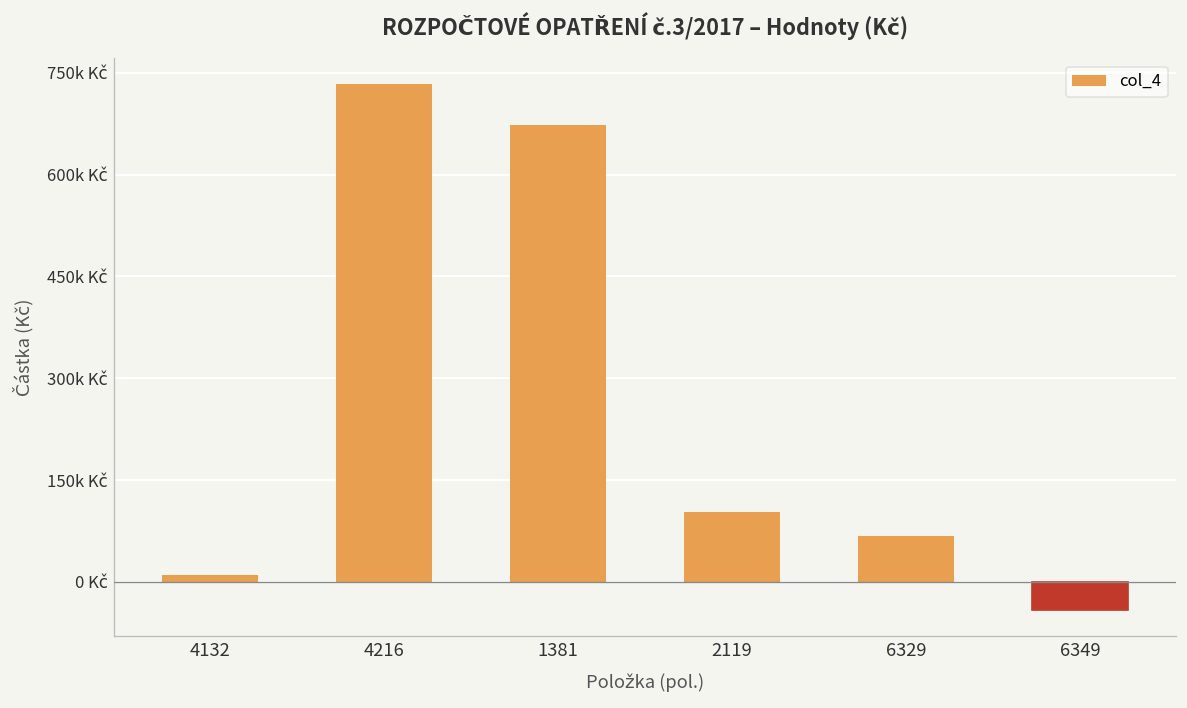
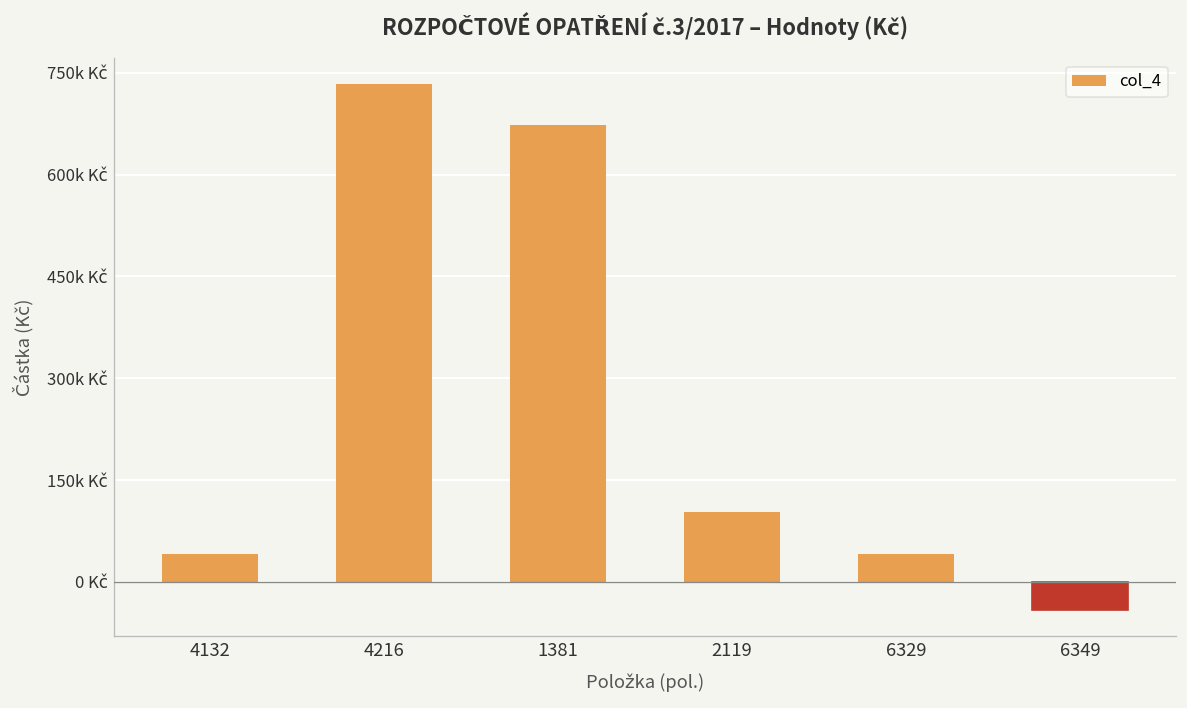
  {
-   "4132": "10k Kč",
+   "4132": "40k Kč",
    "4216": "730k Kč",
    "1381": "670k Kč",
    "2119": "100k Kč",
-   "6329": "70k Kč",
+   "6329": "40k Kč",
    "6349": "-40k Kč"
  }
